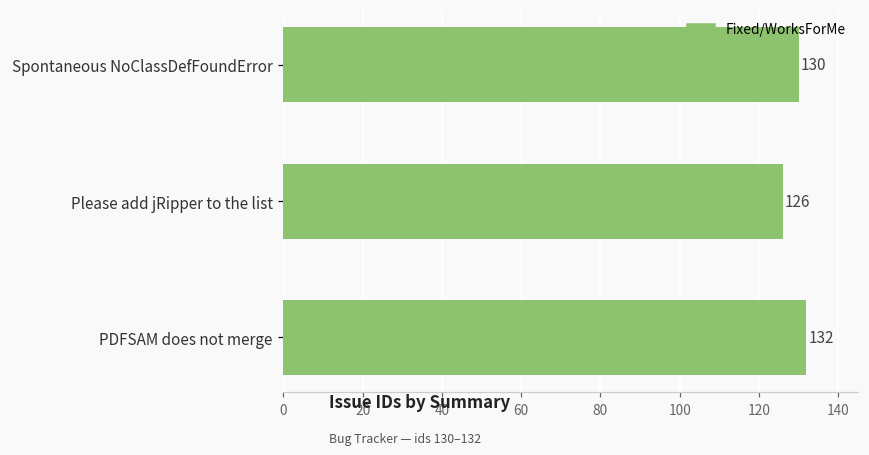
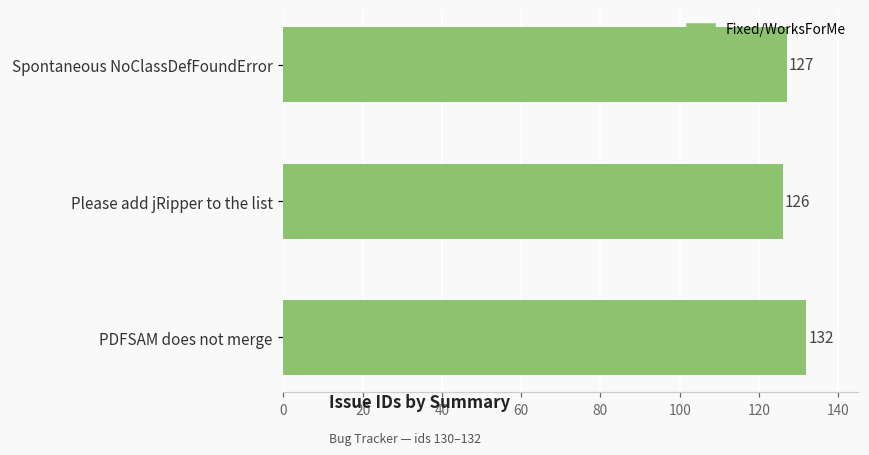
  {
-   "Spontaneous NoClassDefFoundError": 130,
+   "Spontaneous NoClassDefFoundError": 127,
    "Please add jRipper to the list": 126,
    "PDFSAM does not merge": 132
  }
